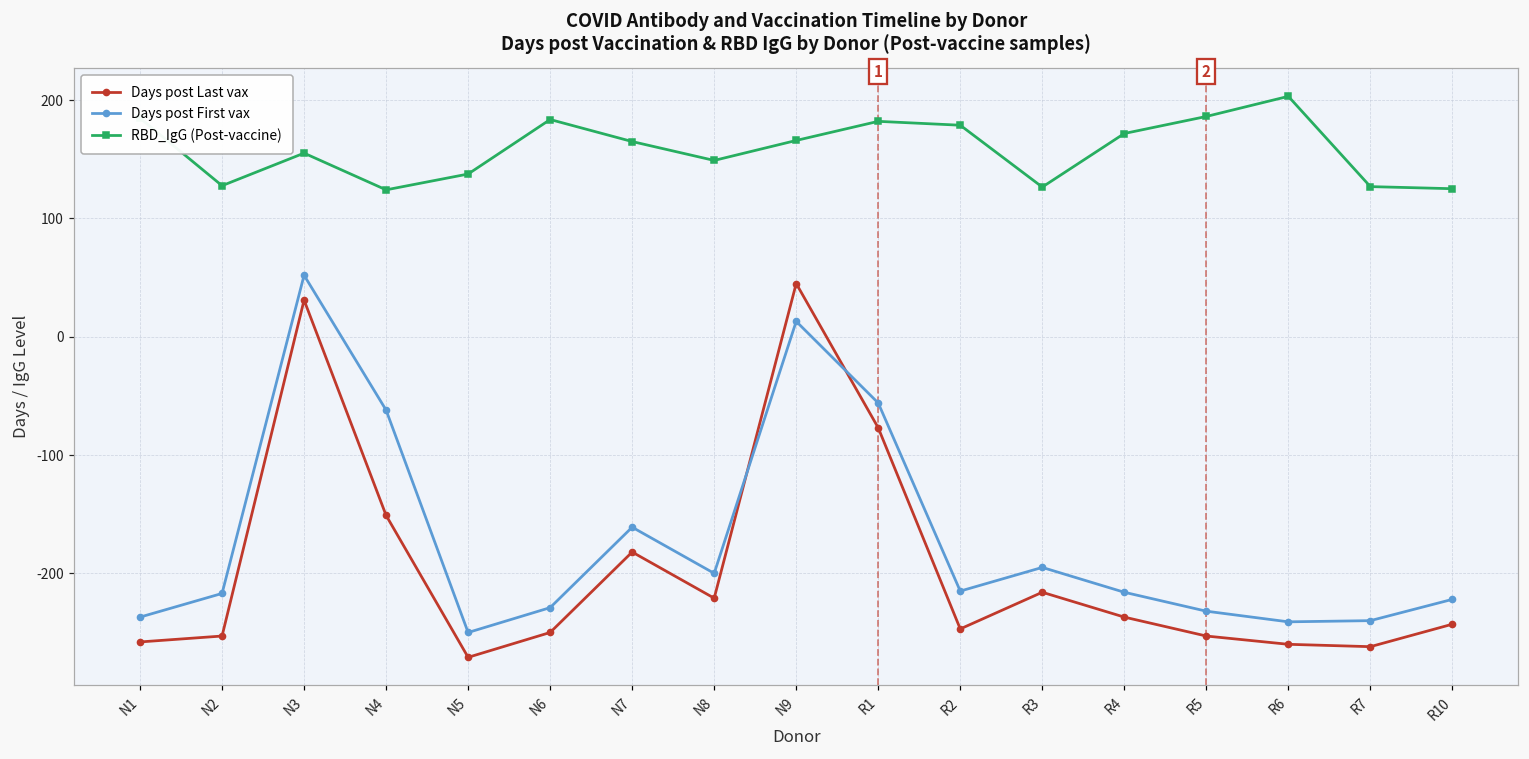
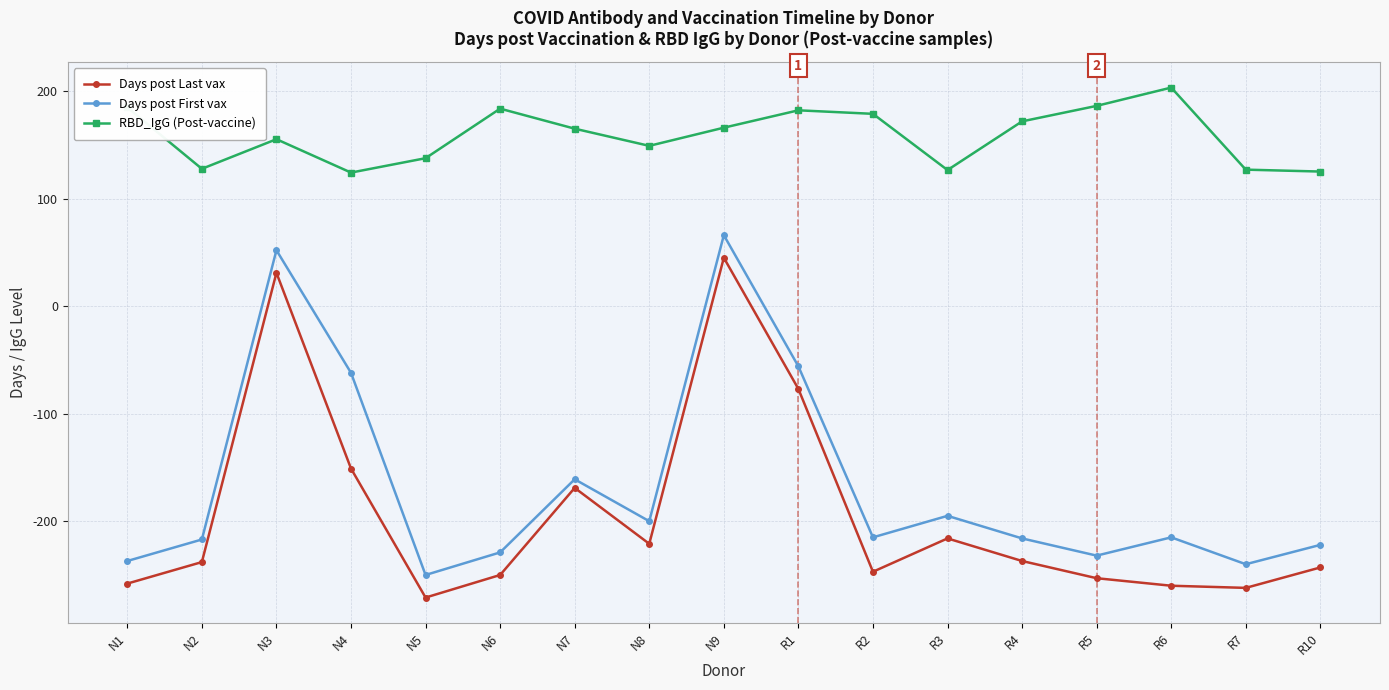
  {
    "Days post Last vax": {
      "N1": -258,
-     "N2": -253,
+     "N2": -238,
      "N3": 31,
      "N4": -151,
      "N5": -271,
      "N6": -250,
-     "N7": -182,
+     "N7": -169,
      "N8": -221,
      "N9": 45,
      "R1": -77,
      "R2": -247,
      "R3": -216,
      "R4": -237,
      "R5": -253,
      "R6": -260,
      "R7": -262,
      "R10": -243
    },
    "Days post First vax": {
      "N1": -237,
      "N2": -217,
      "N3": 52,
      "N4": -62,
      "N5": -250,
      "N6": -229,
      "N7": -161,
      "N8": -200,
-     "N9": 13,
+     "N9": 66,
      "R1": -56,
      "R2": -215,
      "R3": -195,
      "R4": -216,
      "R5": -232,
-     "R6": -241,
+     "R6": -215,
      "R7": -240,
      "R10": -222
    },
    "RBD_IgG (Post-vaccine)": {
      "N2": 128,
      "N3": 155,
      "N4": 124,
      "N5": 138,
      "N6": 184,
      "N7": 165,
      "N8": 149,
      "N9": 166,
      "R1": 182,
      "R2": 179,
      "R3": 127,
      "R4": 172,
      "R5": 186,
      "R6": 203,
      "R7": 127,
      "R10": 125
    }
  }
